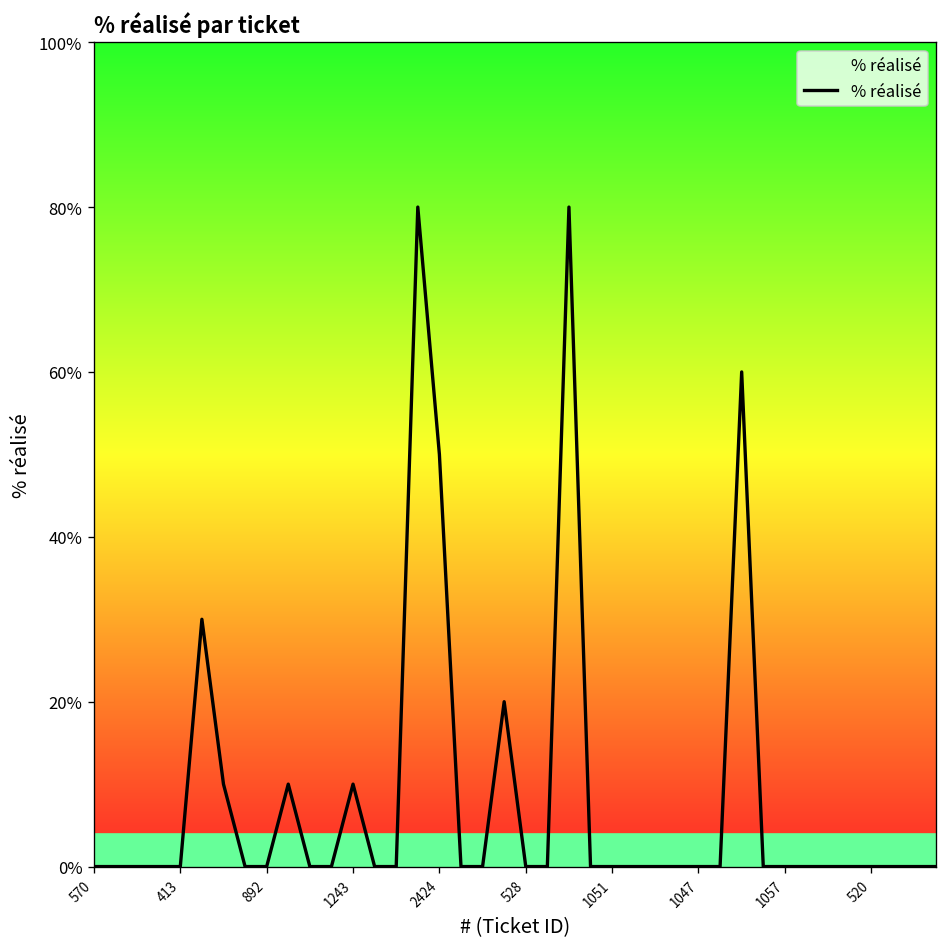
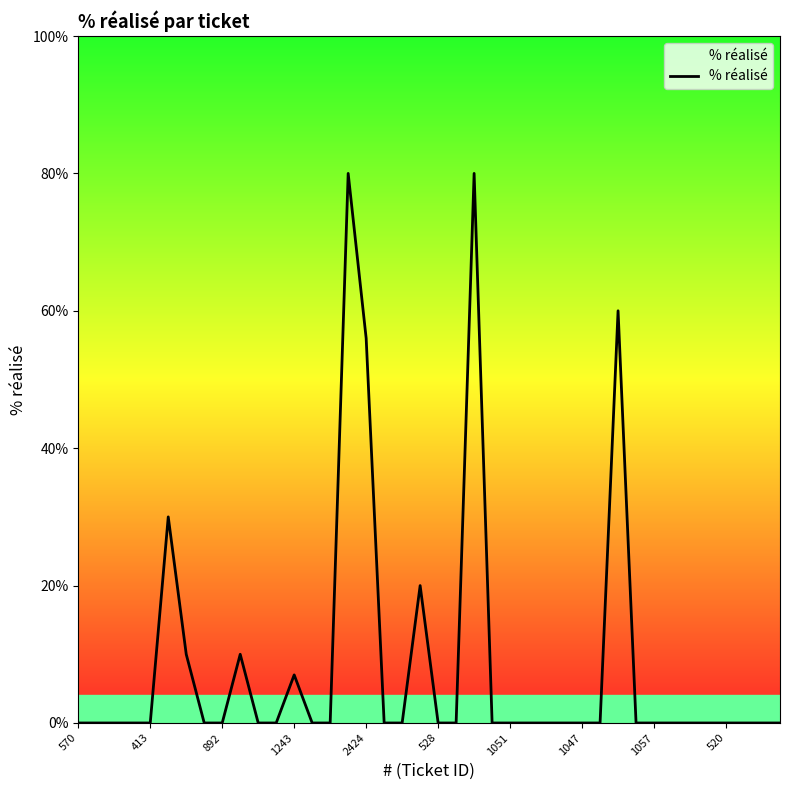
  {
-   "1243": "10%",
-   "2424": "50%"
+   "1243": "7%",
+   "2424": "56%"
  }
